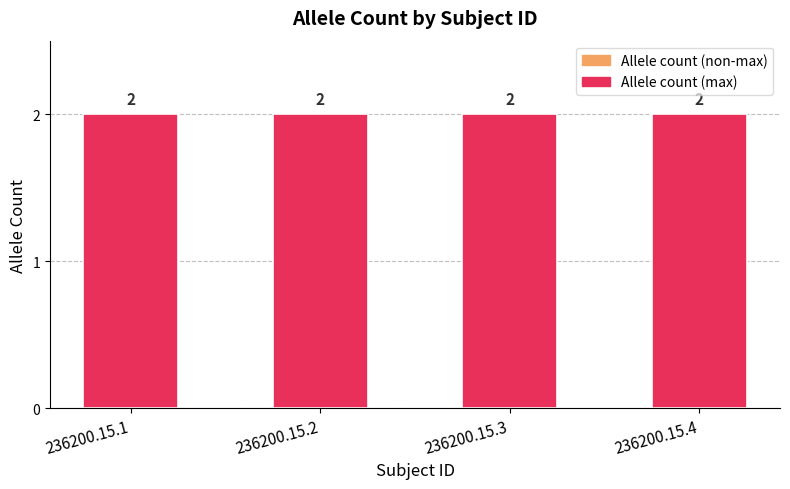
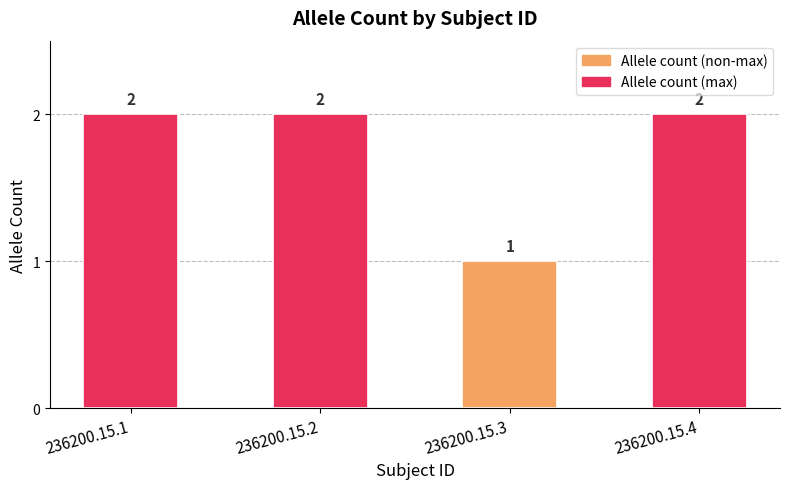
  {
    "236200.15.1": 2,
    "236200.15.2": 2,
-   "236200.15.3": 2
+   "236200.15.3": 1
  }
